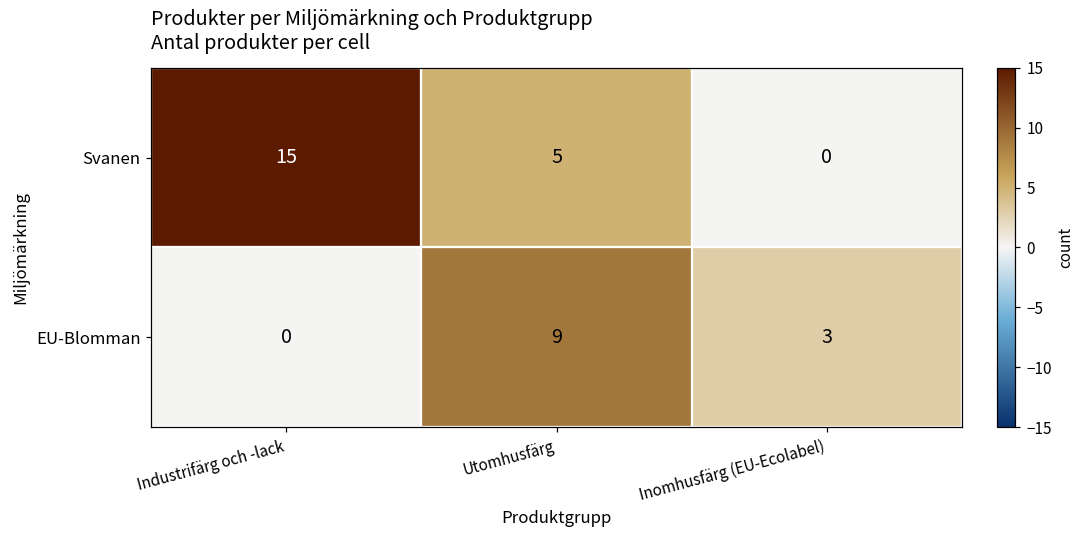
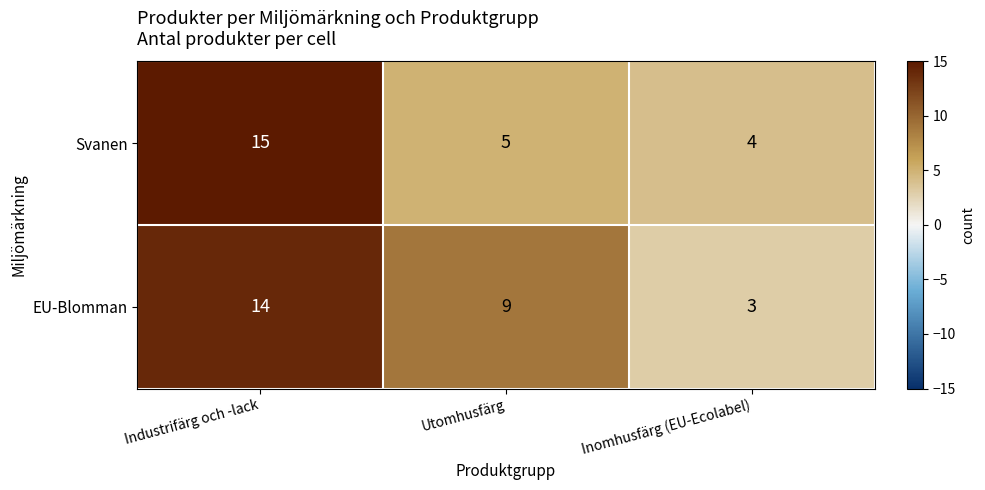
  {
    "Svanen": {
      "Industrifärg och -lack": 15,
      "Utomhusfärg": 5,
-     "Inomhusfärg (EU-Ecolabel)": 0
+     "Inomhusfärg (EU-Ecolabel)": 4
    },
    "EU-Blomman": {
-     "Industrifärg och -lack": 0,
+     "Industrifärg och -lack": 14,
      "Utomhusfärg": 9,
      "Inomhusfärg (EU-Ecolabel)": 3
    }
  }
